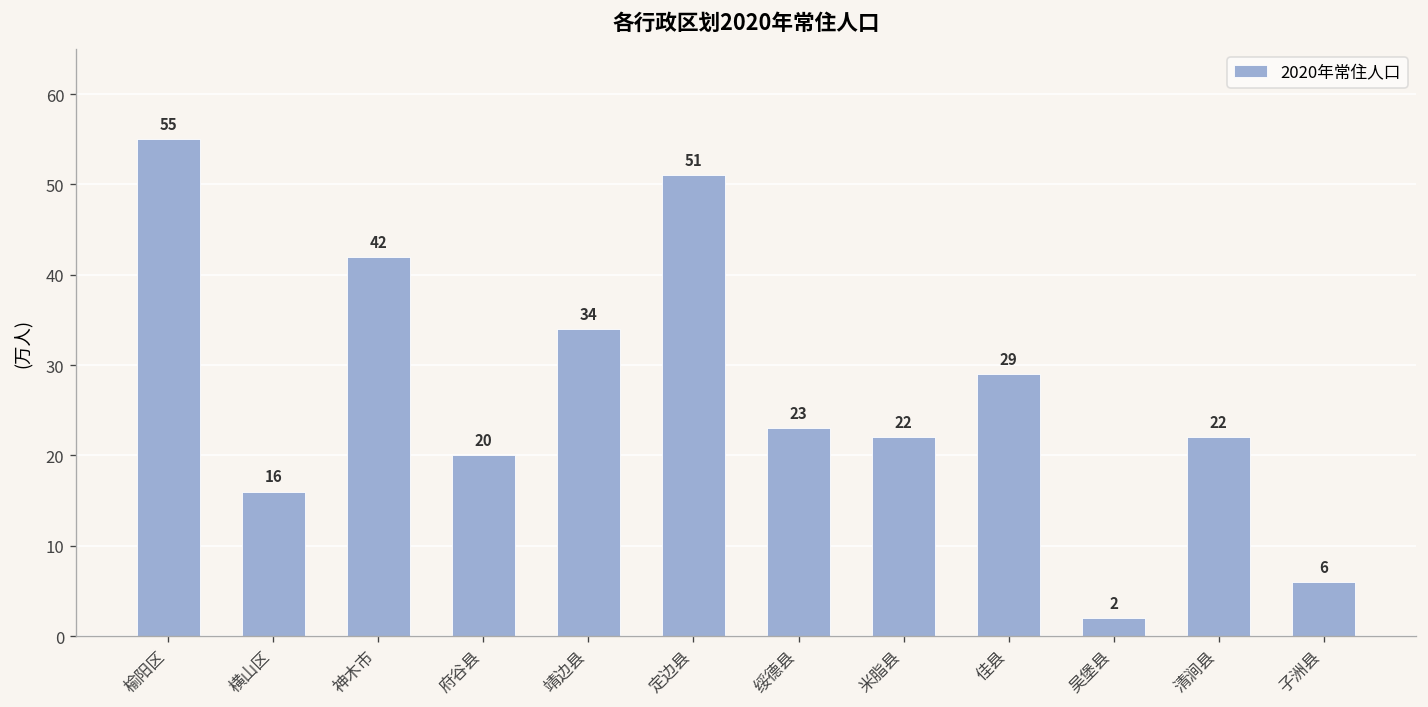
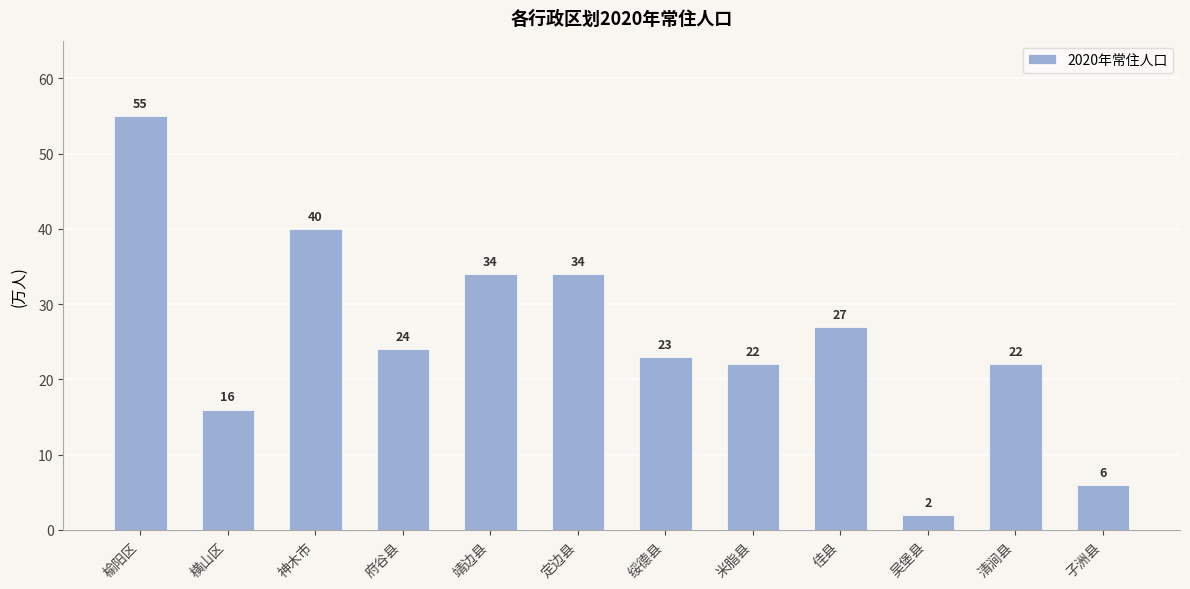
  {
    "榆阳区": 55,
    "横山区": 16,
-   "神木市": 42,
-   "府谷县": 20,
+   "神木市": 40,
+   "府谷县": 24,
    "靖边县": 34,
-   "定边县": 51,
+   "定边县": 34,
    "绥德县": 23,
    "米脂县": 22,
-   "佳县": 29,
+   "佳县": 27,
    "吴堡县": 2,
    "清涧县": 22,
    "子洲县": 6
  }
